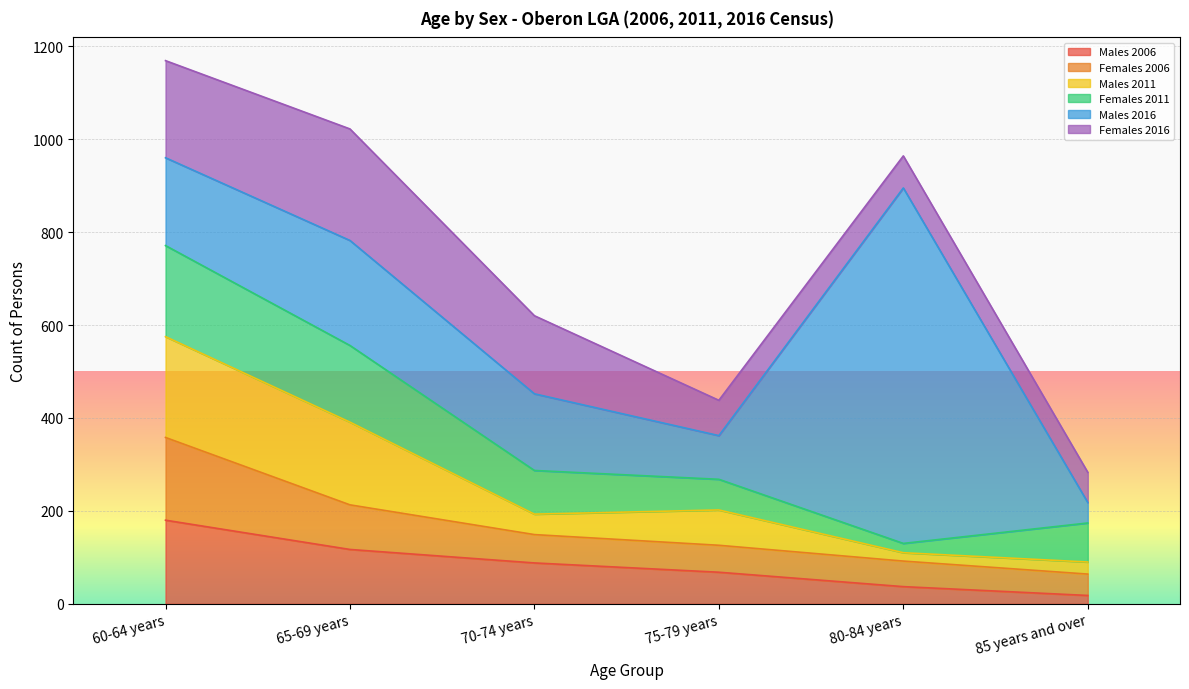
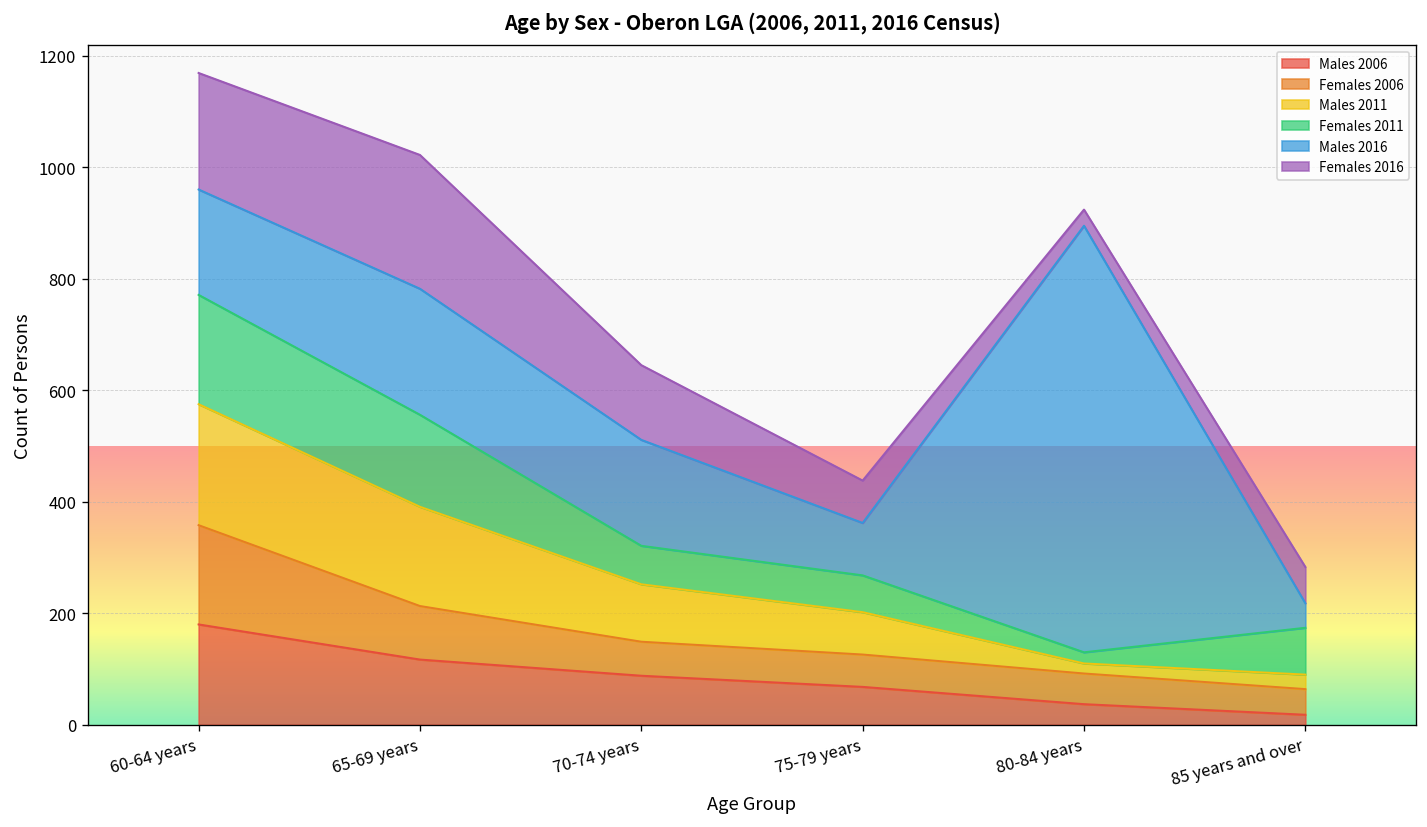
  {
    "Males 2011": {
      "60-64 years": 220,
      "65-69 years": 180,
-     "70-74 years": 40,
+     "70-74 years": 100,
      "75-79 years": 80,
      "80-84 years": 20,
      "85 years and over": 30
    },
    "Females 2011": {
      "60-64 years": 200,
      "65-69 years": 170,
-     "70-74 years": 90,
+     "70-74 years": 70,
      "75-79 years": 70,
      "80-84 years": 20,
      "85 years and over": 80
    },
    "Males 2016": {
      "60-64 years": 190,
      "65-69 years": 230,
-     "70-74 years": 170,
+     "70-74 years": 190,
      "75-79 years": 90,
      "80-84 years": 770,
      "85 years and over": 40
    },
    "Females 2016": {
      "60-64 years": 210,
      "65-69 years": 240,
-     "70-74 years": 170,
+     "70-74 years": 130,
      "75-79 years": 80,
-     "80-84 years": 70,
+     "80-84 years": 30,
      "85 years and over": 70
    }
  }
